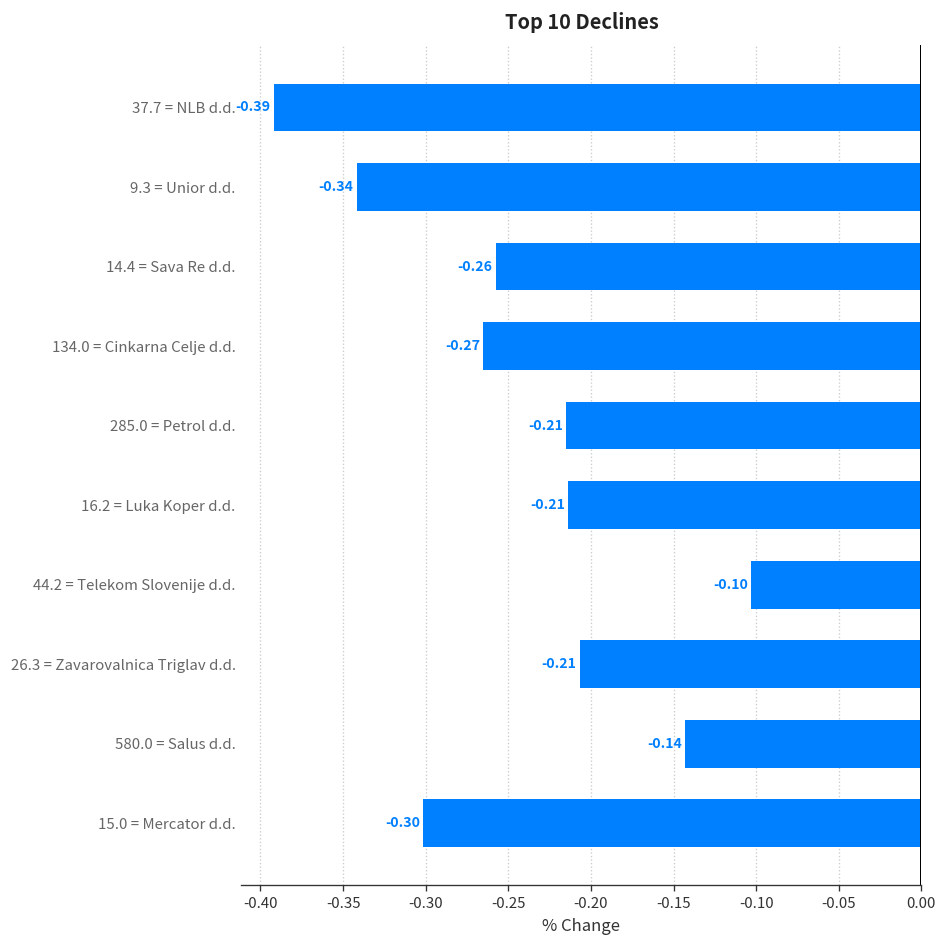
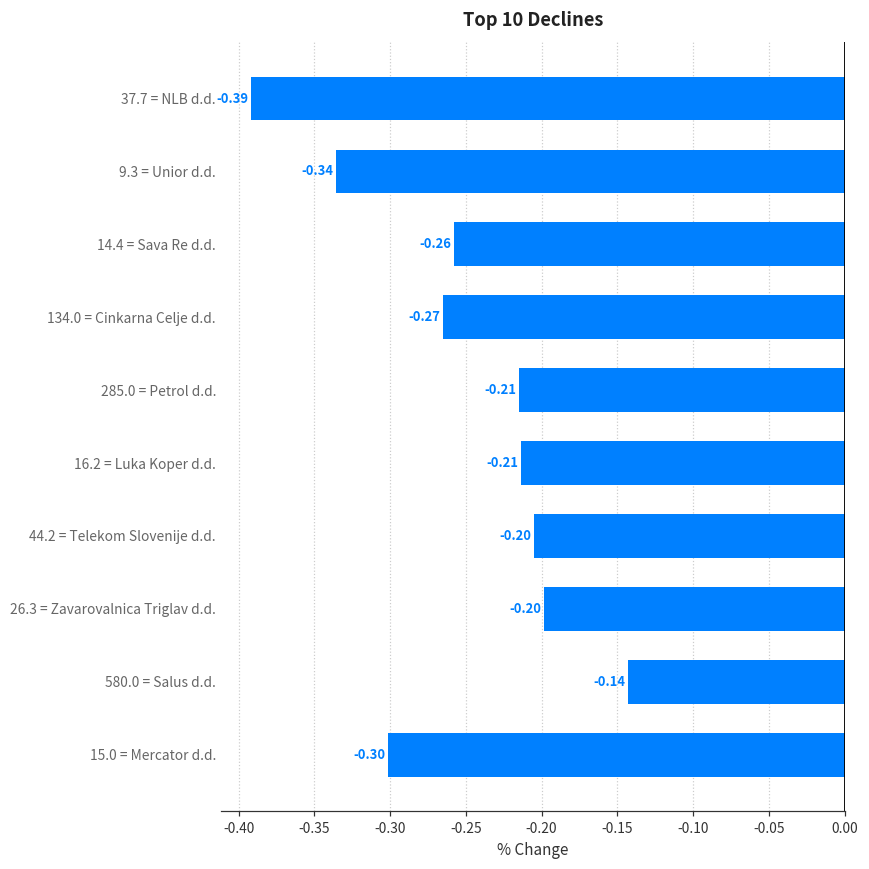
  {
    "37.7 = NLB d.d.": -0.39,
-   "9.3 = Unior d.d.": -0.342,
+   "9.3 = Unior d.d.": -0.336,
    "14.4 = Sava Re d.d.": -0.26,
    "134.0 = Cinkarna Celje d.d.": -0.27,
    "285.0 = Petrol d.d.": -0.21,
    "16.2 = Luka Koper d.d.": -0.21,
-   "44.2 = Telekom Slovenije d.d.": -0.10,
-   "26.3 = Zavarovalnica Triglav d.d.": -0.21,
+   "44.2 = Telekom Slovenije d.d.": -0.20,
+   "26.3 = Zavarovalnica Triglav d.d.": -0.20,
    "580.0 = Salus d.d.": -0.14,
    "15.0 = Mercator d.d.": -0.30
  }
